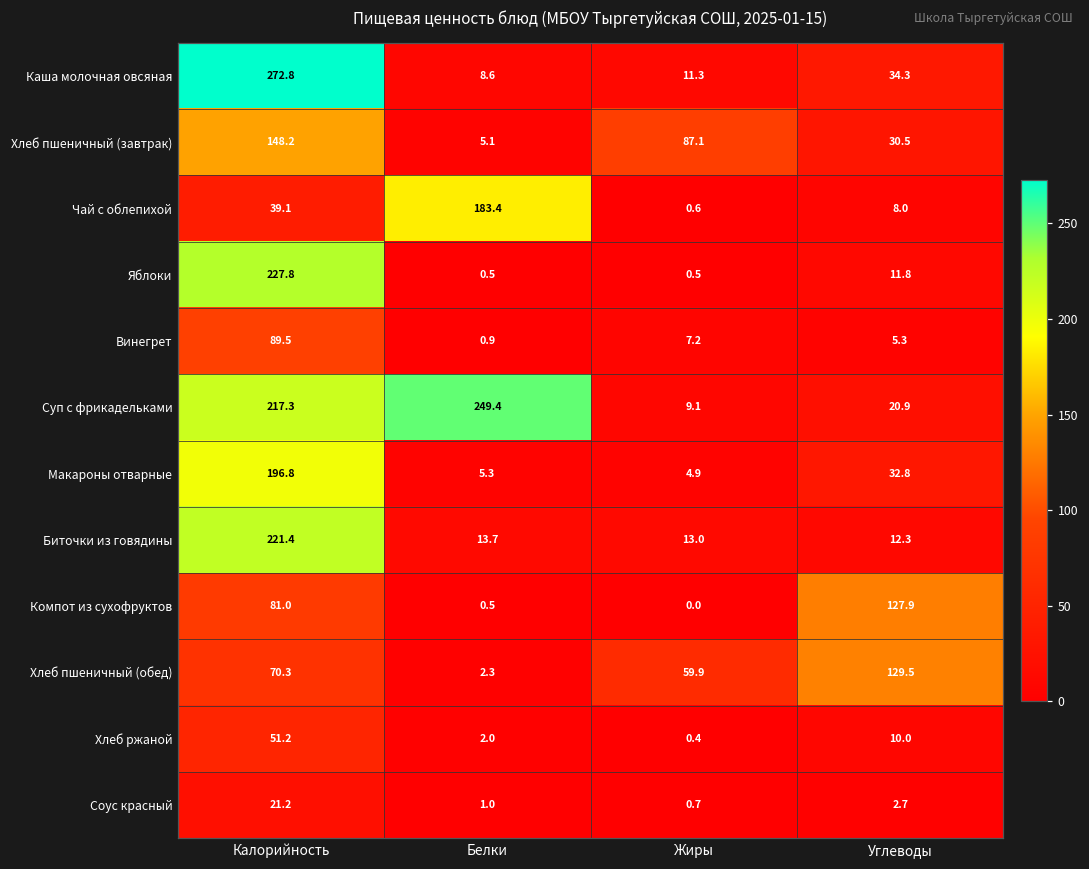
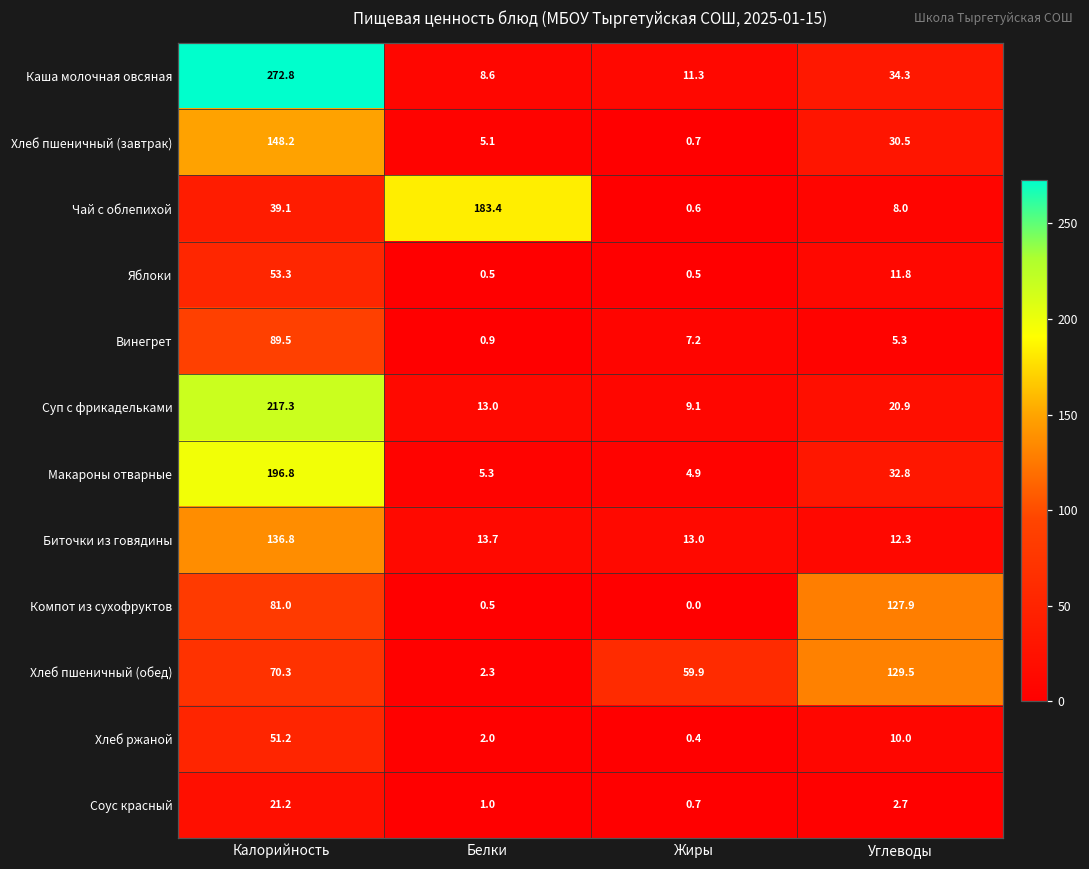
  {
    "Каша молочная овсяная": {
      "Калорийность": 272.8,
      "Белки": 8.6,
      "Жиры": 11.3,
      "Углеводы": 34.3
    },
    "Хлеб пшеничный (завтрак)": {
      "Калорийность": 148.2,
      "Белки": 5.1,
-     "Жиры": 87.1,
+     "Жиры": 0.7,
      "Углеводы": 30.5
    },
    "Чай с облепихой": {
      "Калорийность": 39.1,
      "Белки": 183.4,
      "Жиры": 0.6,
      "Углеводы": 8.0
    },
    "Яблоки": {
-     "Калорийность": 227.8,
+     "Калорийность": 53.3,
      "Белки": 0.5,
      "Жиры": 0.5,
      "Углеводы": 11.8
    },
    "Винегрет": {
      "Калорийность": 89.5,
      "Белки": 0.9,
      "Жиры": 7.2,
      "Углеводы": 5.3
    },
    "Суп с фрикадельками": {
      "Калорийность": 217.3,
-     "Белки": 249.4,
+     "Белки": 13.0,
      "Жиры": 9.1,
      "Углеводы": 20.9
    },
    "Макароны отварные": {
      "Калорийность": 196.8,
      "Белки": 5.3,
      "Жиры": 4.9,
      "Углеводы": 32.8
    },
    "Биточки из говядины": {
-     "Калорийность": 221.4,
+     "Калорийность": 136.8,
      "Белки": 13.7,
      "Жиры": 13.0,
      "Углеводы": 12.3
    },
    "Компот из сухофруктов": {
      "Калорийность": 81.0,
      "Белки": 0.5,
      "Жиры": 0.0,
      "Углеводы": 127.9
    },
    "Хлеб пшеничный (обед)": {
      "Калорийность": 70.3,
      "Белки": 2.3,
      "Жиры": 59.9,
      "Углеводы": 129.5
    },
    "Хлеб ржаной": {
      "Калорийность": 51.2,
      "Белки": 2.0,
      "Жиры": 0.4,
      "Углеводы": 10.0
    },
    "Соус красный": {
      "Калорийность": 21.2,
      "Белки": 1.0,
      "Жиры": 0.7,
      "Углеводы": 2.7
    }
  }
